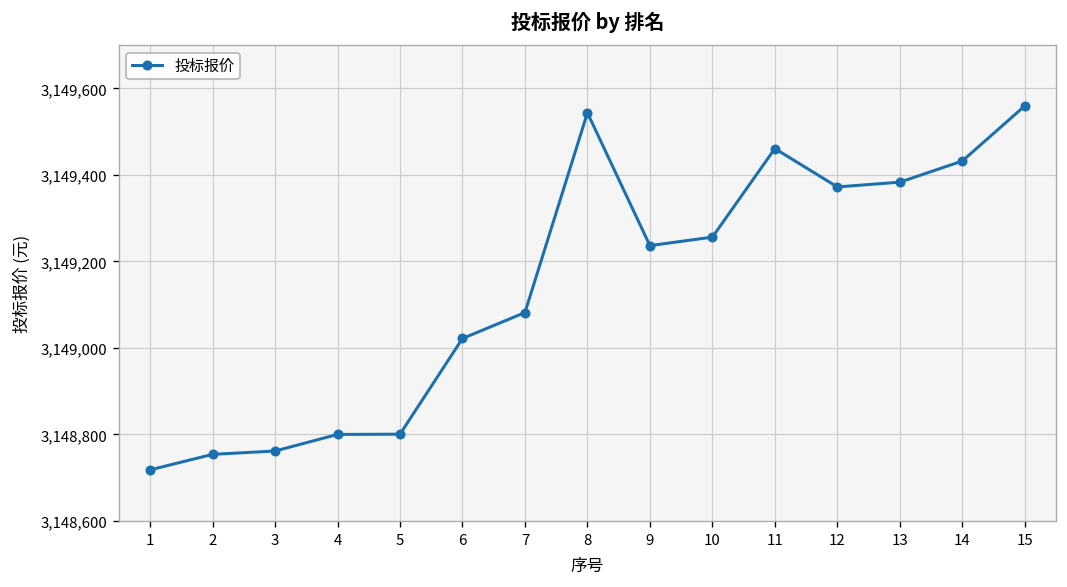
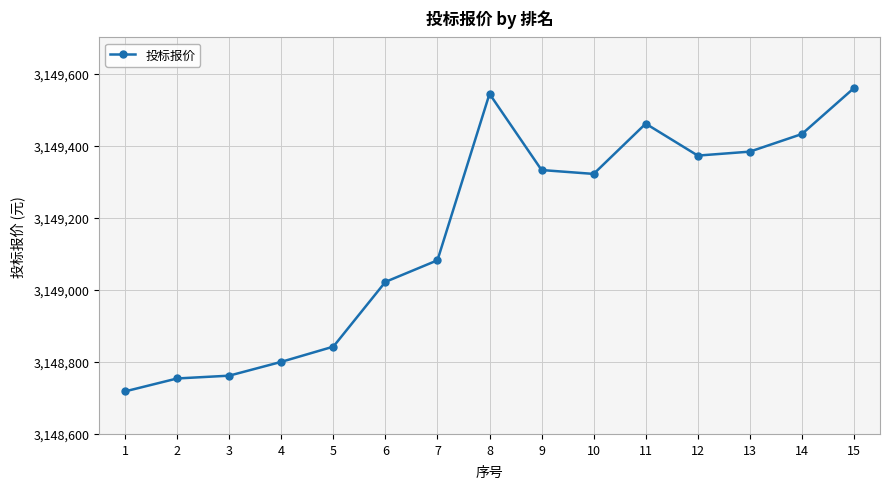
  {
    "1": "3,148,720",
    "2": "3,148,750",
    "3": "3,148,760",
    "4": "3,148,800",
-   "5": "3,148,800",
+   "5": "3,148,840",
    "6": "3,149,020",
    "7": "3,149,080",
    "8": "3,149,540",
-   "9": "3,149,240",
-   "10": "3,149,260",
+   "9": "3,149,330",
+   "10": "3,149,320",
    "11": "3,149,460",
    "12": "3,149,370",
    "13": "3,149,380",
    "14": "3,149,430",
    "15": "3,149,560"
  }
